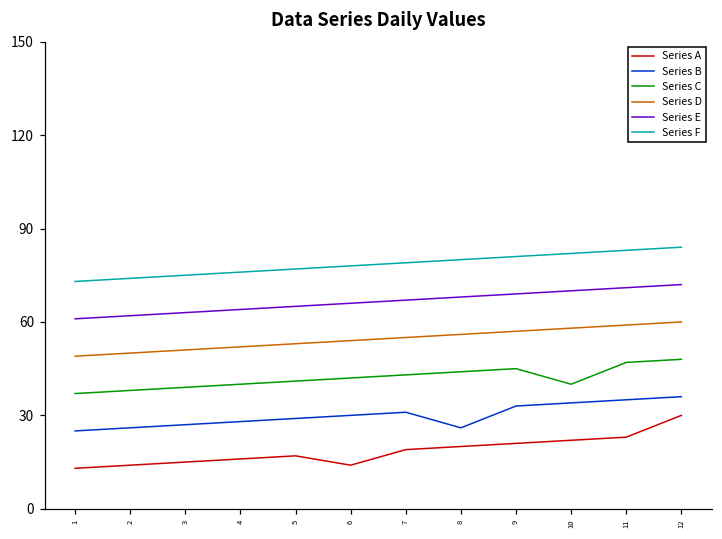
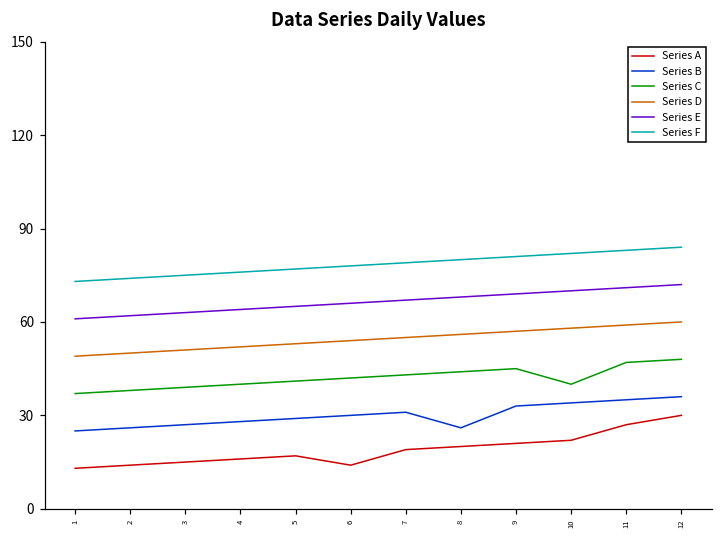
  {
    "Series A": {
      "1": 13,
      "2": 14,
      "3": 15,
      "4": 16,
      "5": 17,
      "6": 14,
      "7": 19,
      "8": 20,
      "9": 21,
      "10": 22,
-     "11": 23,
+     "11": 27,
      "12": 30
    },
    "Series B": {
      "1": 25,
      "2": 26,
      "3": 27,
      "4": 28,
      "5": 29,
      "6": 30,
      "7": 31,
      "8": 26,
      "9": 33,
      "10": 34,
      "11": 35,
      "12": 36
    },
    "Series C": {
      "1": 37,
      "2": 38,
      "3": 39,
      "4": 40,
      "5": 41,
      "6": 42,
      "7": 43,
      "8": 44,
      "9": 45,
      "10": 40,
      "11": 47,
      "12": 48
    },
    "Series D": {
      "1": 49,
      "2": 50,
      "3": 51,
      "4": 52,
      "5": 53,
      "6": 54,
      "7": 55,
      "8": 56,
      "9": 57,
      "10": 58,
      "11": 59,
      "12": 60
    },
    "Series E": {
      "1": 61,
      "2": 62,
      "3": 63,
      "4": 64,
      "5": 65,
      "6": 66,
      "7": 67,
      "8": 68,
      "9": 69,
      "10": 70,
      "11": 71,
      "12": 72
    },
    "Series F": {
      "1": 73,
      "2": 74,
      "3": 75,
      "4": 76,
      "5": 77,
      "6": 78,
      "7": 79,
      "8": 80,
      "9": 81,
      "10": 82,
      "11": 83,
      "12": 84
    }
  }
